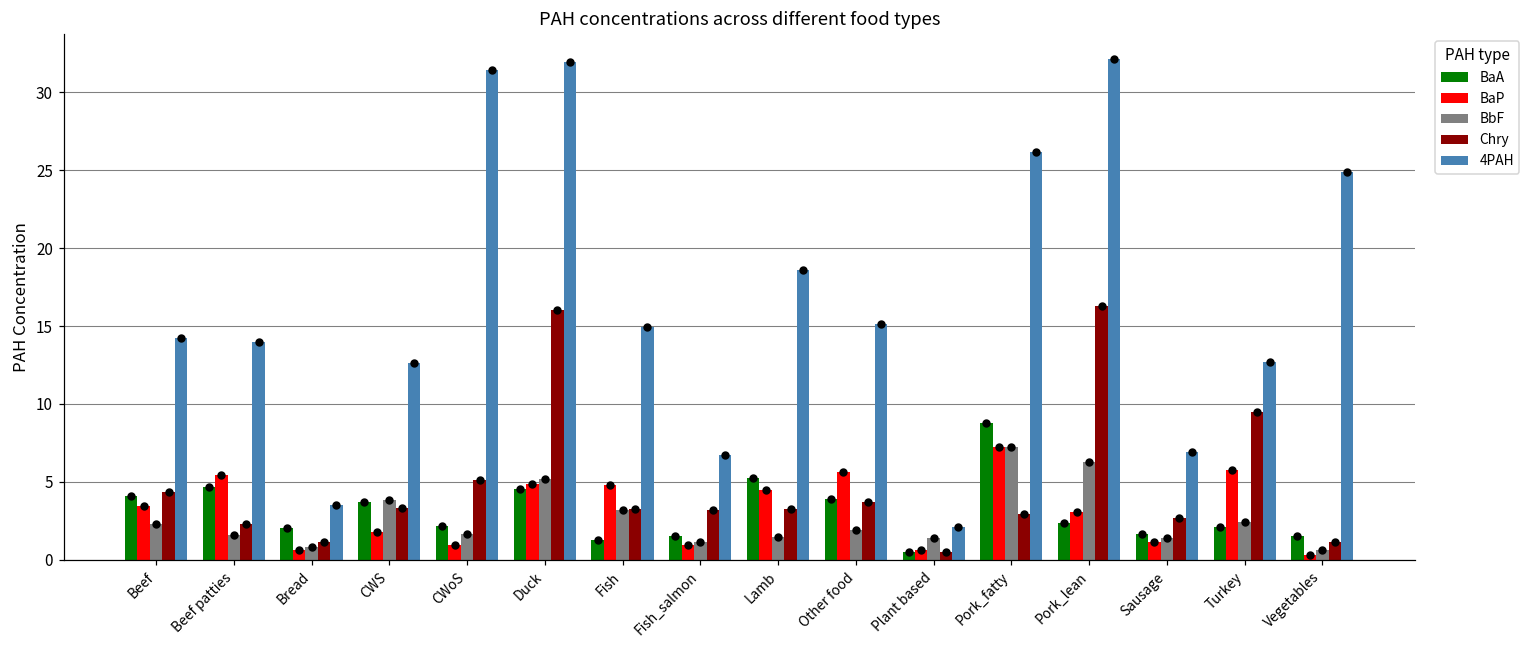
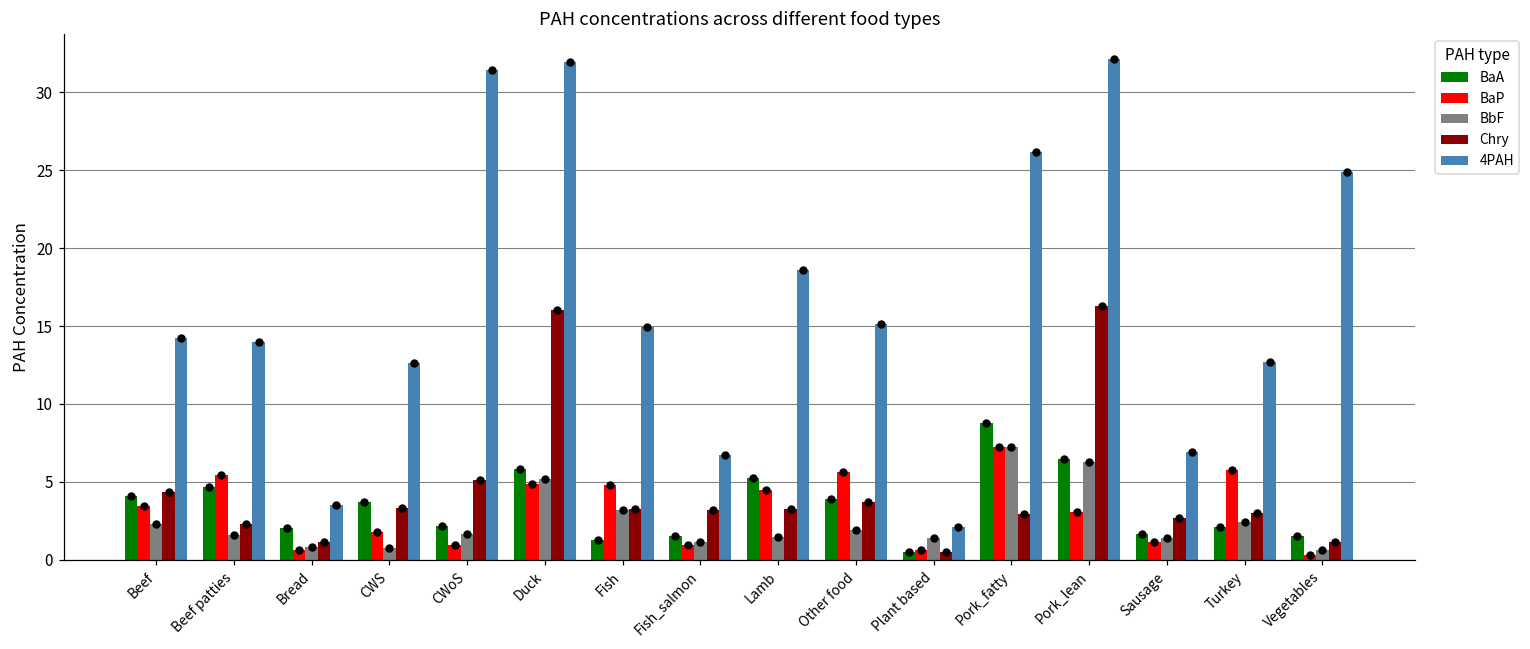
  {
    "BaA": {
      "Beef": 4.1,
      "Beef patties": 4.7,
      "Bread": 2.1,
      "CWS": 3.7,
      "CWoS": 2.2,
-     "Duck": 4.6,
+     "Duck": 5.8,
      "Fish": 1.3,
      "Fish_salmon": 1.5,
      "Lamb": 5.3,
      "Other food": 3.9,
      "Plant based": 0.5,
      "Pork_fatty": 8.8,
-     "Pork_lean": 2.3,
+     "Pork_lean": 6.5,
      "Sausage": 1.7,
      "Turkey": 2.1,
      "Vegetables": 1.5
    },
    "BaP": {
      "Beef": 3.5,
      "Beef patties": 5.4,
      "Bread": 0.7,
      "CWS": 1.8,
      "CWoS": 0.9,
      "Duck": 4.8,
      "Fish": 4.8,
      "Fish_salmon": 0.9,
      "Lamb": 4.5,
      "Other food": 5.6,
      "Plant based": 0.6,
      "Pork_fatty": 7.2,
      "Pork_lean": 3.1,
      "Sausage": 1.2,
      "Turkey": 5.7,
      "Vegetables": 0.3
    },
    "BbF": {
      "Beef": 2.3,
      "Beef patties": 1.6,
      "Bread": 0.8,
-     "CWS": 3.8,
+     "CWS": 0.8,
      "CWoS": 1.7,
      "Duck": 5.2,
      "Fish": 3.2,
      "Fish_salmon": 1.1,
      "Lamb": 1.5,
      "Other food": 1.9,
      "Plant based": 1.4,
      "Pork_fatty": 7.2,
      "Pork_lean": 6.3,
      "Sausage": 1.4,
      "Turkey": 2.4,
      "Vegetables": 0.6
    },
    "Chry": {
      "Beef": 4.4,
      "Beef patties": 2.3,
      "Bread": 1.2,
      "CWS": 3.3,
      "CWoS": 5.1,
      "Duck": 16.1,
      "Fish": 3.3,
      "Fish_salmon": 3.2,
      "Lamb": 3.3,
      "Other food": 3.7,
      "Plant based": 0.5,
      "Pork_fatty": 2.9,
      "Pork_lean": 16.3,
      "Sausage": 2.7,
-     "Turkey": 9.5,
+     "Turkey": 3.0,
      "Vegetables": 1.2
    },
    "4PAH": {
      "Beef": 14.2,
      "Beef patties": 14.0,
      "Bread": 3.5,
      "CWS": 12.6,
      "CWoS": 31.5,
      "Duck": 31.9,
      "Fish": 14.9,
      "Fish_salmon": 6.7,
      "Lamb": 18.6,
      "Other food": 15.1,
      "Plant based": 2.1,
      "Pork_fatty": 26.2,
      "Pork_lean": 32.1,
      "Sausage": 6.9,
      "Turkey": 12.7,
      "Vegetables": 24.9
    }
  }
